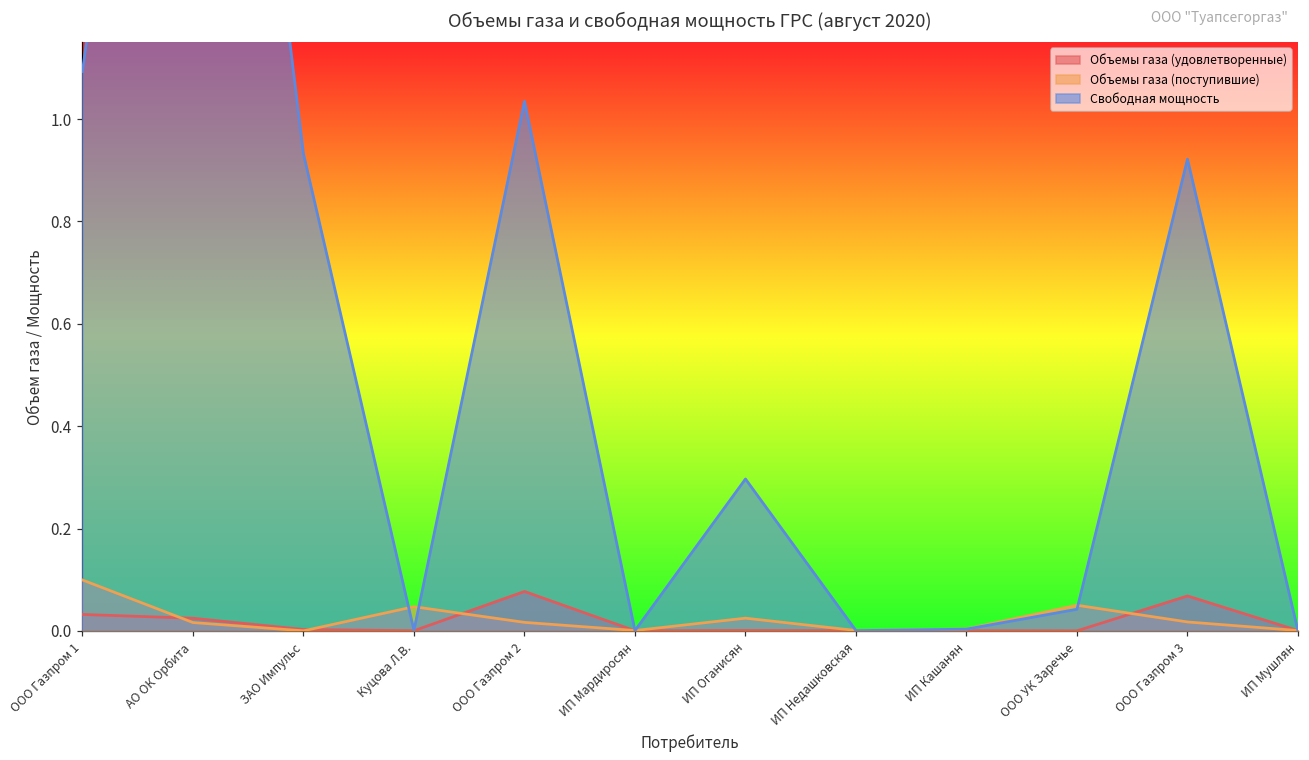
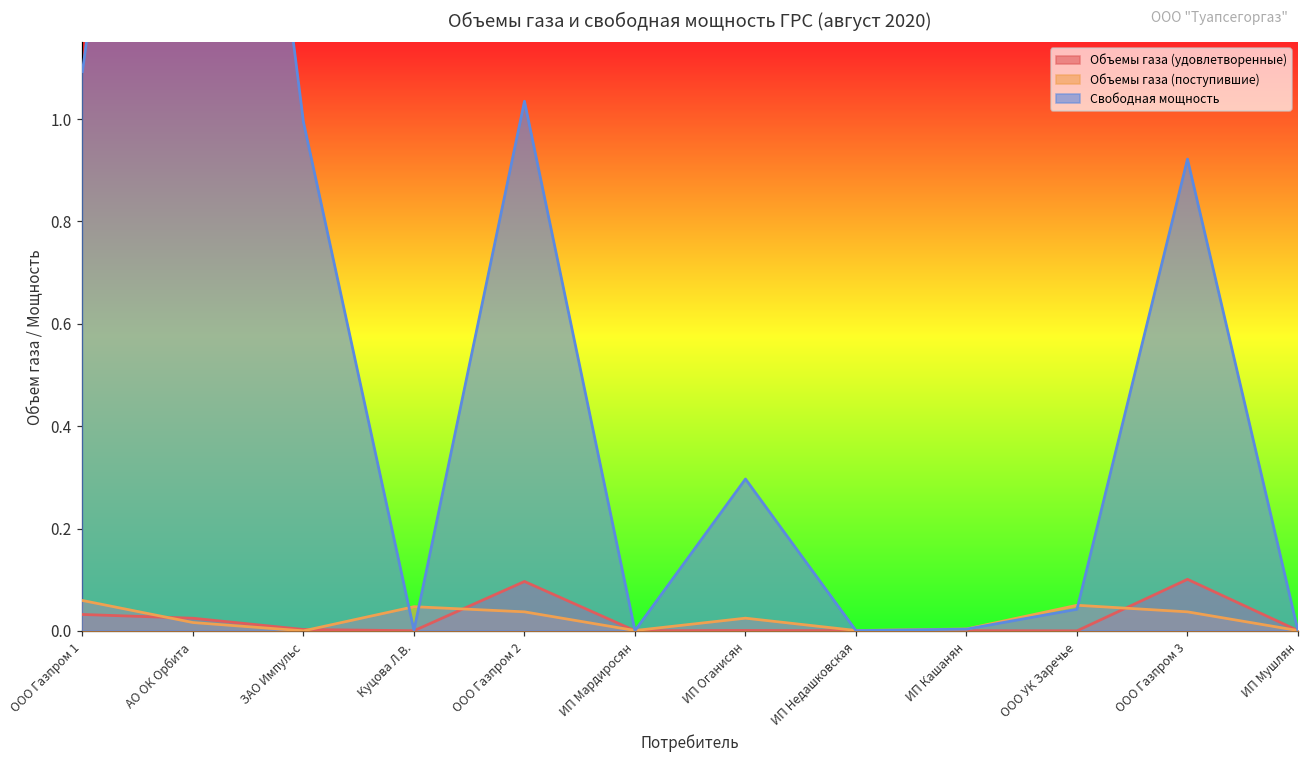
  {
    "Объемы газа (удовлетворенные)": {
      "ООО Газпром 1": 0.03,
      "АО ОК Орбита": 0.02,
-     "ООО Газпром 2": 0.08,
+     "ООО Газпром 2": 0.10,
      "ИП Оганисян": 0.00,
      "ООО УК Заречье": 0.00,
-     "ООО Газпром 3": 0.07
+     "ООО Газпром 3": 0.10
    },
    "Объемы газа (поступившие)": {
-     "ООО Газпром 1": 0.10,
+     "ООО Газпром 1": 0.06,
      "АО ОК Орбита": 0.02,
      "Куцова Л.В.": 0.05,
-     "ООО Газпром 2": 0.02,
+     "ООО Газпром 2": 0.04,
      "ИП Оганисян": 0.02,
      "ООО УК Заречье": 0.05,
-     "ООО Газпром 3": 0.02
+     "ООО Газпром 3": 0.04
    },
    "Свободная мощность": {
      "ООО Газпром 1": 1.09,
-     "ЗАО Импульс": 0.93,
+     "ЗАО Импульс": 0.99,
      "ООО Газпром 2": 1.03,
      "ИП Оганисян": 0.30,
      "ООО УК Заречье": 0.04,
      "ООО Газпром 3": 0.92
    }
  }
